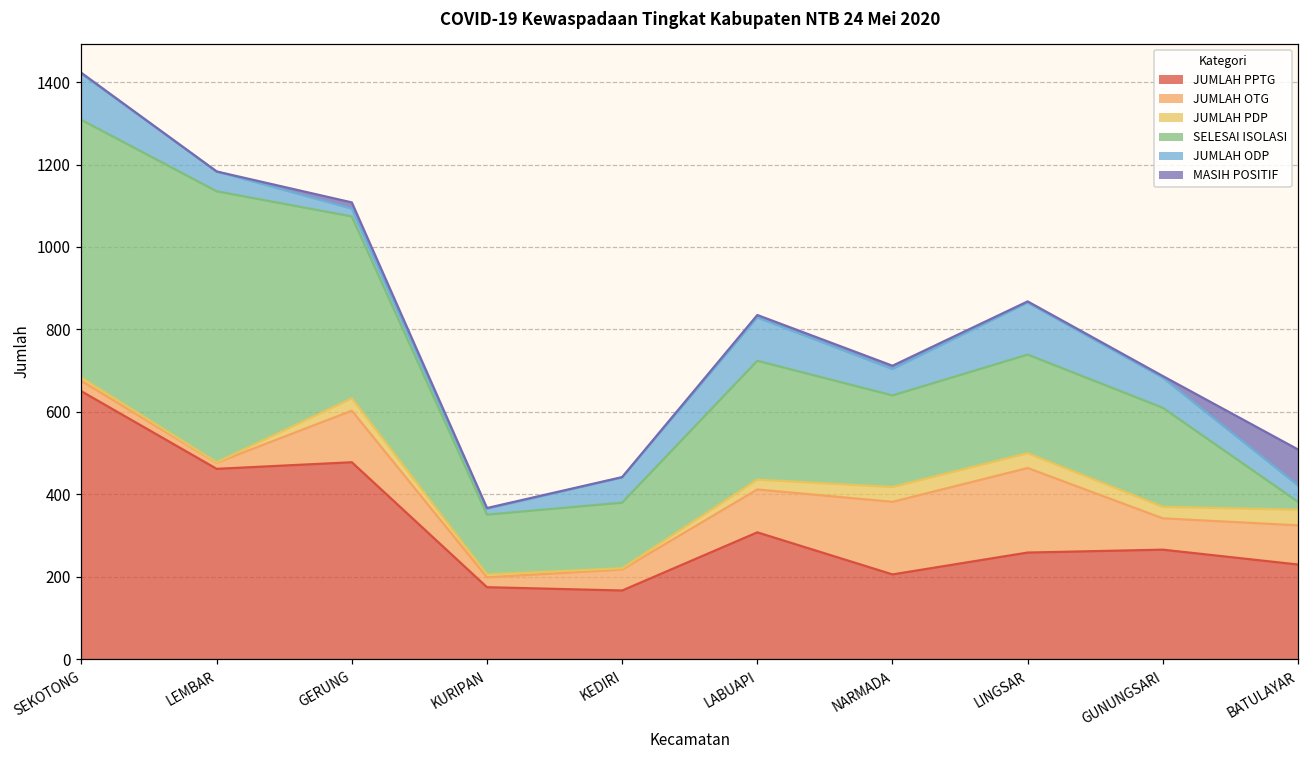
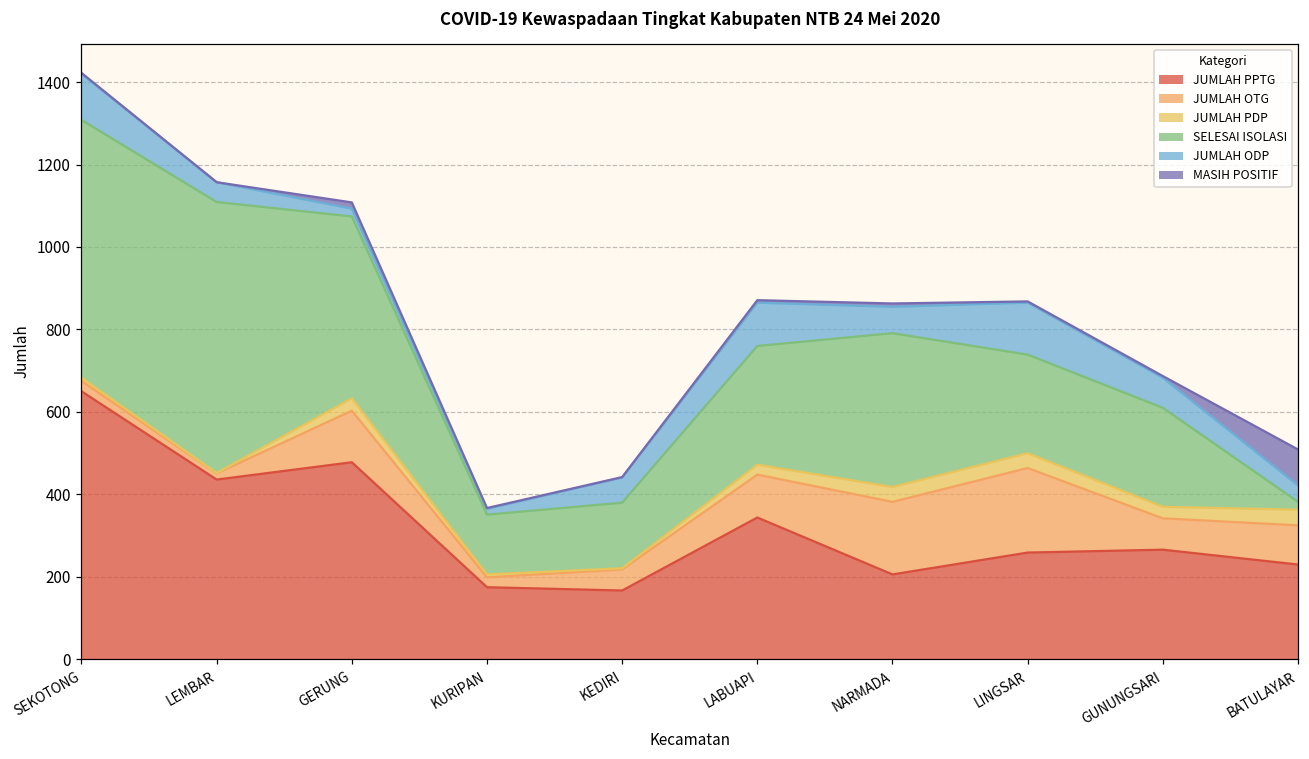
  {
    "JUMLAH PPTG": {
      "SEKOTONG": 650,
-     "LEMBAR": 460,
+     "LEMBAR": 440,
      "GERUNG": 480,
      "KURIPAN": 180,
      "KEDIRI": 170,
-     "LABUAPI": 310,
+     "LABUAPI": 340,
      "NARMADA": 210,
      "LINGSAR": 260,
      "GUNUNGSARI": 270,
      "BATULAYAR": 230
    },
    "SELESAI ISOLASI": {
      "SEKOTONG": 630,
      "LEMBAR": 660,
      "GERUNG": 440,
      "KURIPAN": 150,
      "KEDIRI": 160,
      "LABUAPI": 290,
-     "NARMADA": 220,
+     "NARMADA": 370,
      "LINGSAR": 240,
      "GUNUNGSARI": 240,
      "BATULAYAR": 20
    },
    "JUMLAH ODP": {
      "GERUNG": 20,
      "NARMADA": 60,
      "BATULAYAR": 40
    },
    "MASIH POSITIF": {
      "GERUNG": 20,
      "NARMADA": 10,
      "BATULAYAR": 90
    }
  }
